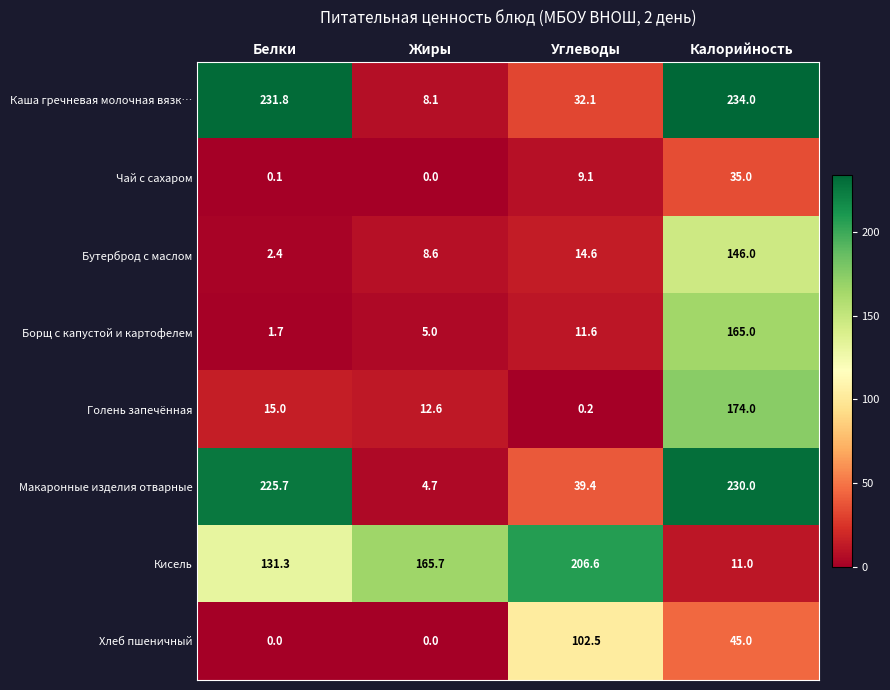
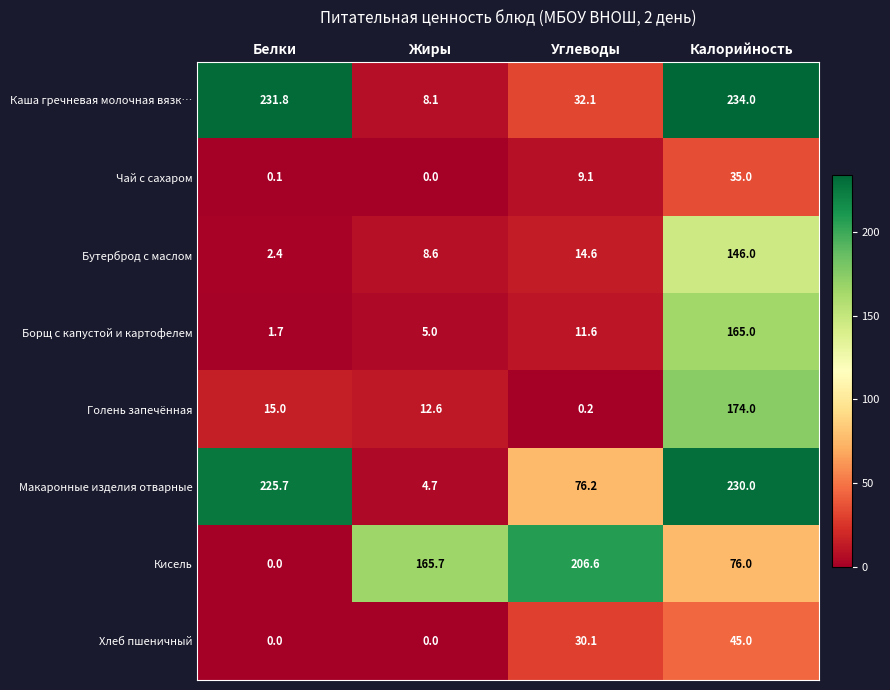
  {
    "Каша гречневая молочная вязк…": {
      "Белки": 231.8,
      "Жиры": 8.1,
      "Углеводы": 32.1,
      "Калорийность": 234.0
    },
    "Чай с сахаром": {
      "Белки": 0.1,
      "Жиры": 0.0,
      "Углеводы": 9.1,
      "Калорийность": 35.0
    },
    "Бутерброд с маслом": {
      "Белки": 2.4,
      "Жиры": 8.6,
      "Углеводы": 14.6,
      "Калорийность": 146.0
    },
    "Борщ с капустой и картофелем": {
      "Белки": 1.7,
      "Жиры": 5.0,
      "Углеводы": 11.6,
      "Калорийность": 165.0
    },
    "Голень запечённая": {
      "Белки": 15.0,
      "Жиры": 12.6,
      "Углеводы": 0.2,
      "Калорийность": 174.0
    },
    "Макаронные изделия отварные": {
      "Белки": 225.7,
      "Жиры": 4.7,
-     "Углеводы": 39.4,
+     "Углеводы": 76.2,
      "Калорийность": 230.0
    },
    "Кисель": {
-     "Белки": 131.3,
+     "Белки": 0.0,
      "Жиры": 165.7,
      "Углеводы": 206.6,
-     "Калорийность": 11.0
+     "Калорийность": 76.0
    },
    "Хлеб пшеничный": {
      "Белки": 0.0,
      "Жиры": 0.0,
-     "Углеводы": 102.5,
+     "Углеводы": 30.1,
      "Калорийность": 45.0
    }
  }
